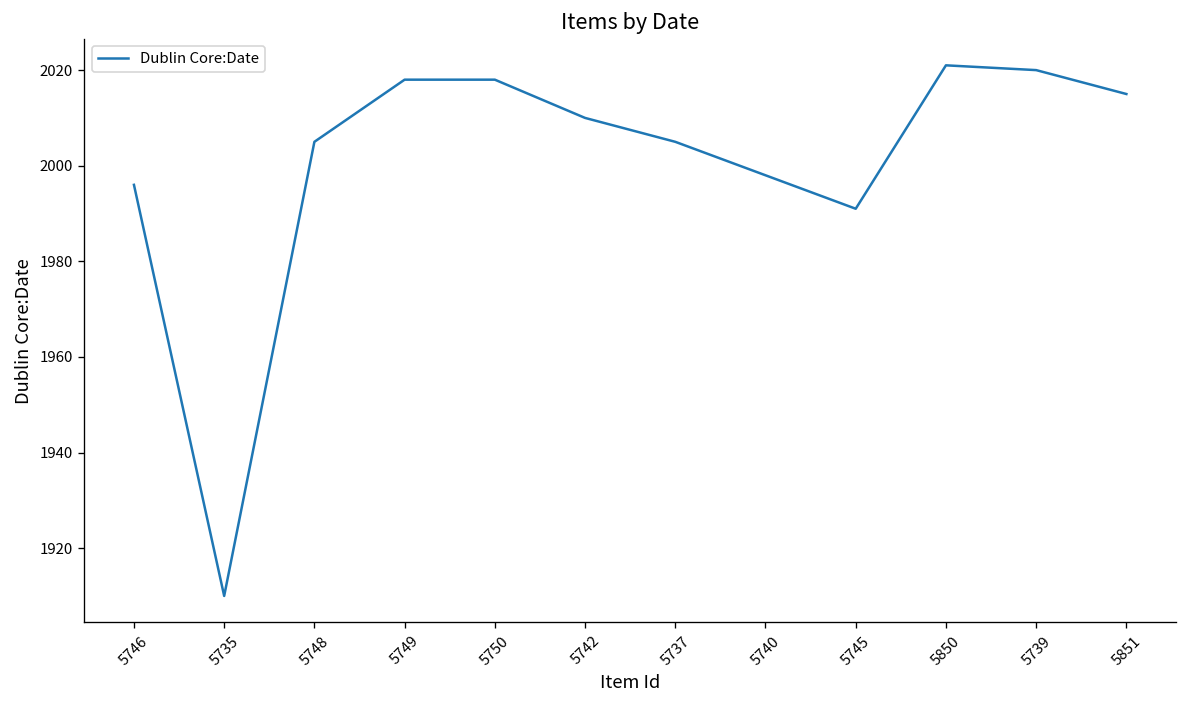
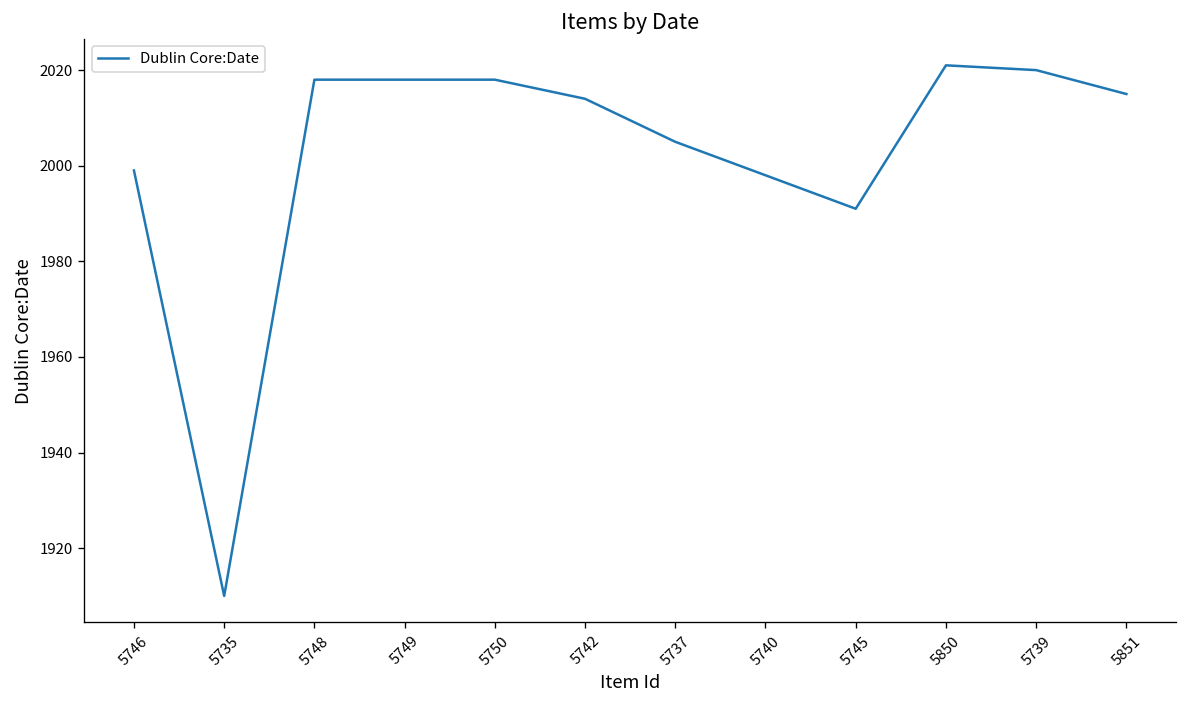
  {
-   "5746": 1996,
+   "5746": 1999,
    "5735": 1910,
-   "5748": 2005,
+   "5748": 2018,
    "5749": 2018,
    "5750": 2018,
-   "5742": 2010,
+   "5742": 2014,
    "5737": 2005,
    "5740": 1998,
    "5745": 1991,
    "5850": 2021,
    "5739": 2020,
    "5851": 2015
  }
